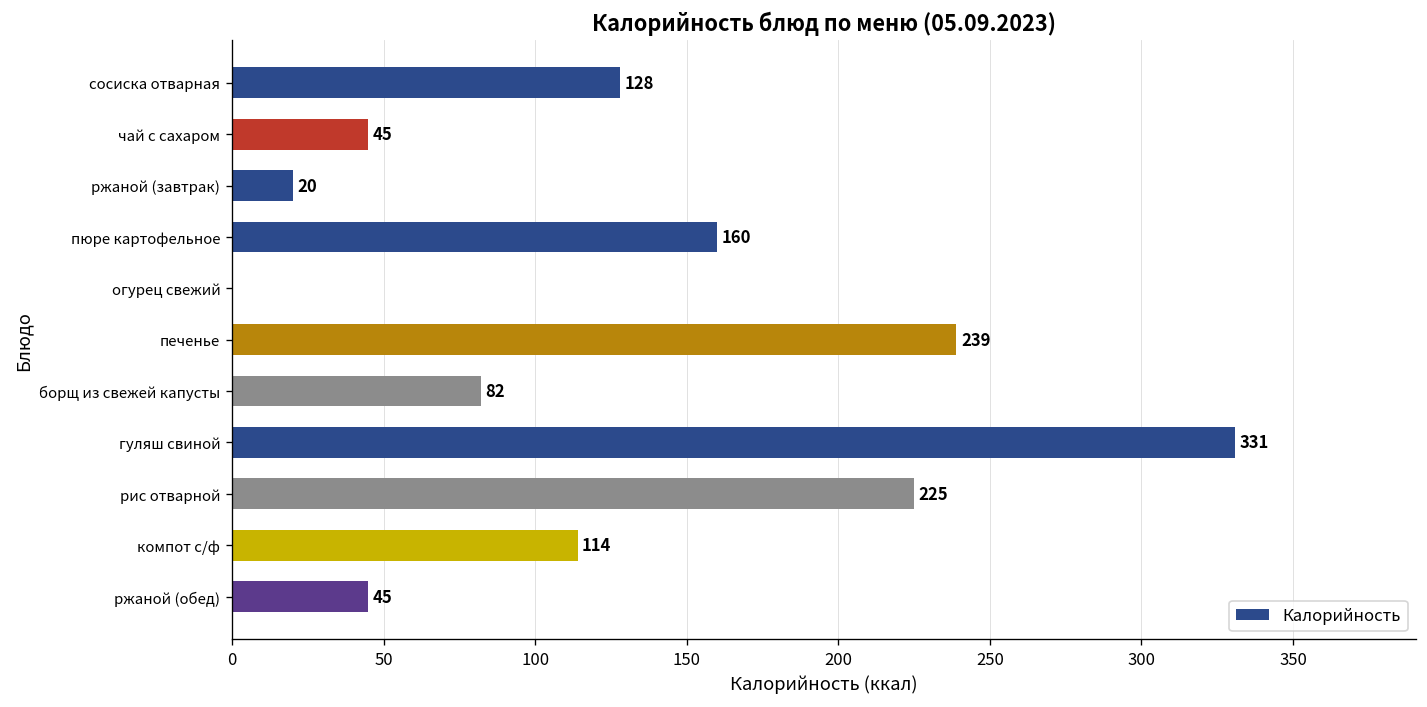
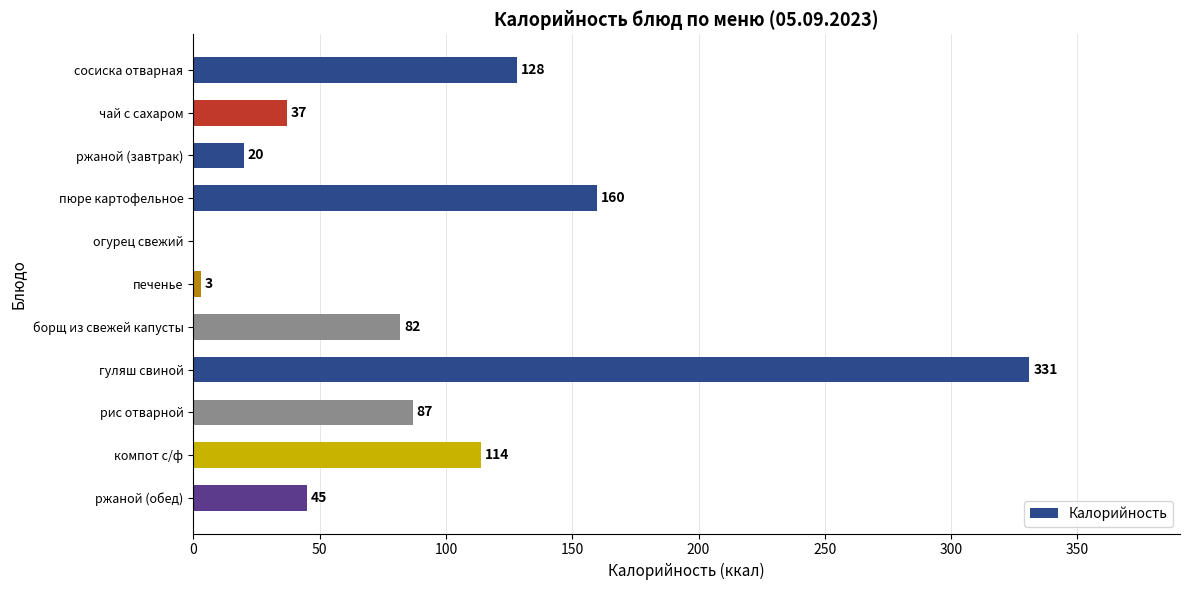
  {
    "сосиска отварная": 128,
-   "чай с сахаром": 45,
+   "чай с сахаром": 37,
    "ржаной (завтрак)": 20,
    "пюре картофельное": 160,
-   "печенье": 239,
+   "печенье": 3,
    "борщ из свежей капусты": 82,
    "гуляш свиной": 331,
-   "рис отварной": 225,
+   "рис отварной": 87,
    "компот с/ф": 114,
    "ржаной (обед)": 45
  }
